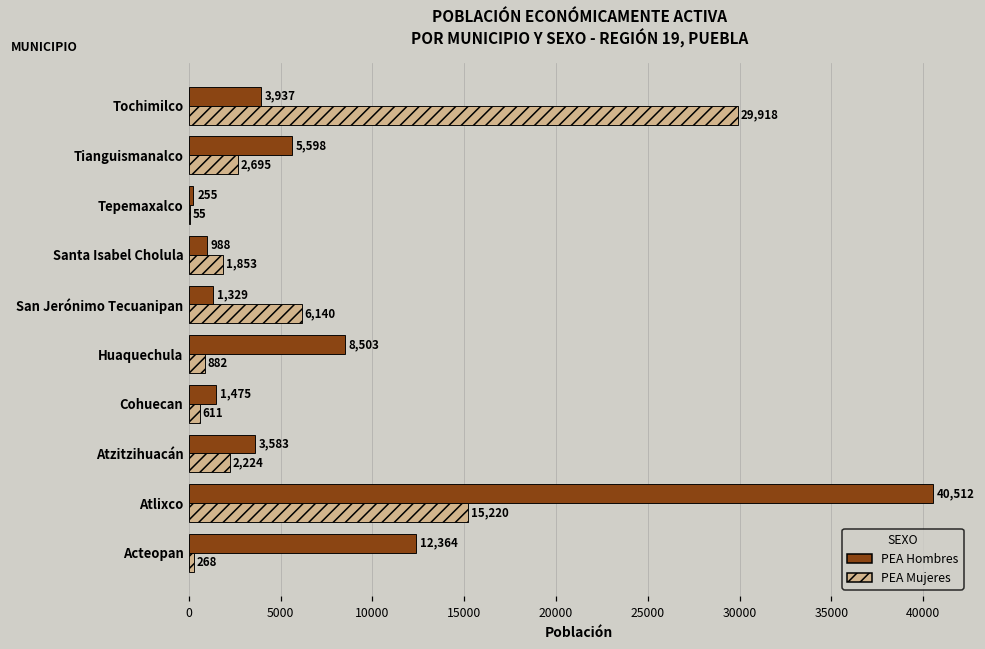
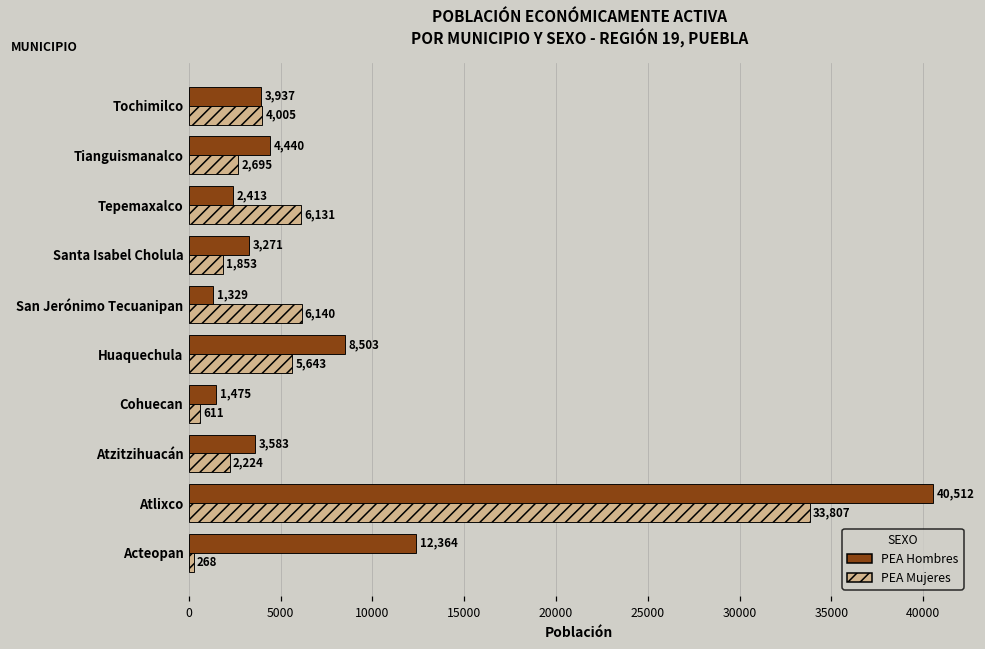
  {
    "PEA Hombres": {
      "Tochimilco": "3,937",
-     "Tianguismanalco": "5,598",
-     "Tepemaxalco": "255",
-     "Santa Isabel Cholula": "988",
+     "Tianguismanalco": "4,440",
+     "Tepemaxalco": "2,413",
+     "Santa Isabel Cholula": "3,271",
      "San Jerónimo Tecuanipan": "1,329",
      "Huaquechula": "8,503",
      "Cohuecan": "1,475",
      "Atzitzihuacán": "3,583",
      "Atlixco": "40,512",
      "Acteopan": "12,364"
    },
    "PEA Mujeres": {
-     "Tochimilco": "29,918",
+     "Tochimilco": "4,005",
      "Tianguismanalco": "2,695",
-     "Tepemaxalco": "55",
+     "Tepemaxalco": "6,131",
      "Santa Isabel Cholula": "1,853",
      "San Jerónimo Tecuanipan": "6,140",
-     "Huaquechula": "882",
+     "Huaquechula": "5,643",
      "Cohuecan": "611",
      "Atzitzihuacán": "2,224",
-     "Atlixco": "15,220",
+     "Atlixco": "33,807",
      "Acteopan": "268"
    }
  }
